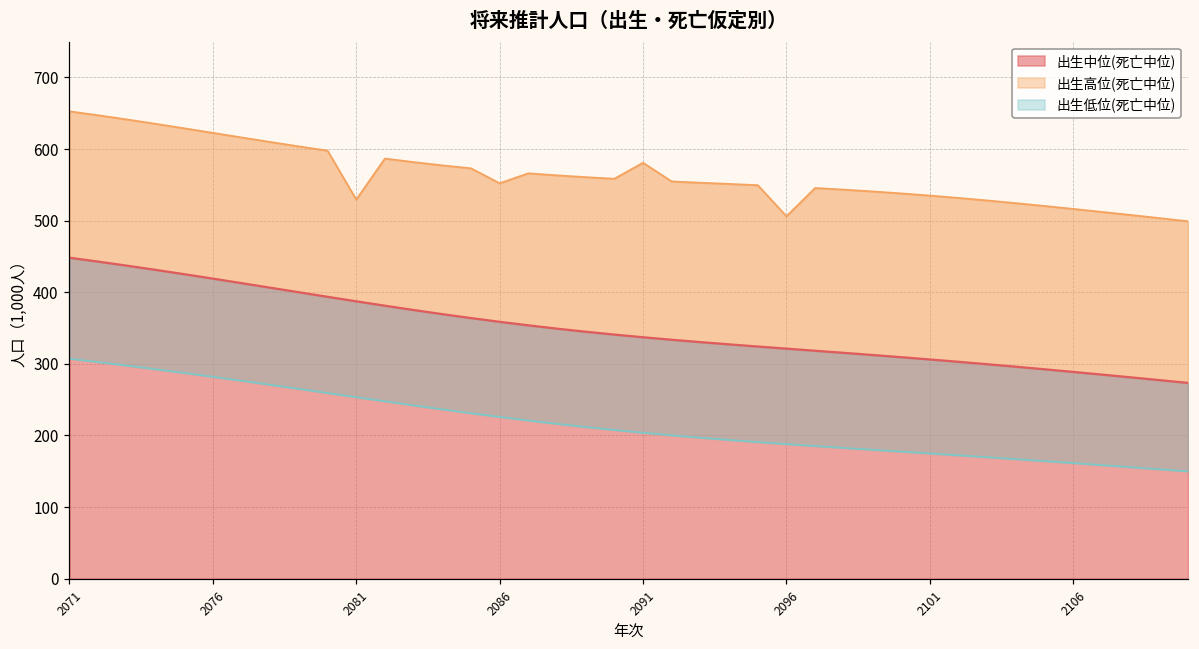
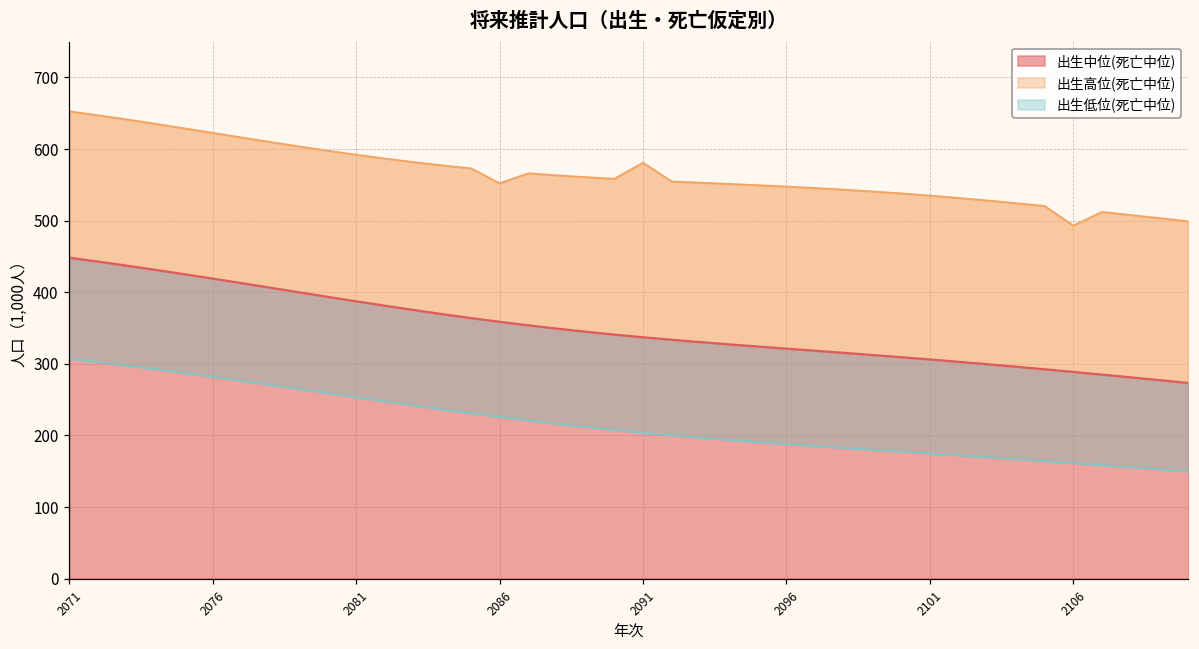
  {
    "出生高位(死亡中位)": {
      "2071": 650,
      "2076": 620,
-     "2081": 530,
+     "2081": 590,
      "2086": 550,
      "2091": 580,
-     "2096": 510,
+     "2096": 550,
      "2101": 540,
-     "2106": 520
+     "2106": 490
    }
  }
